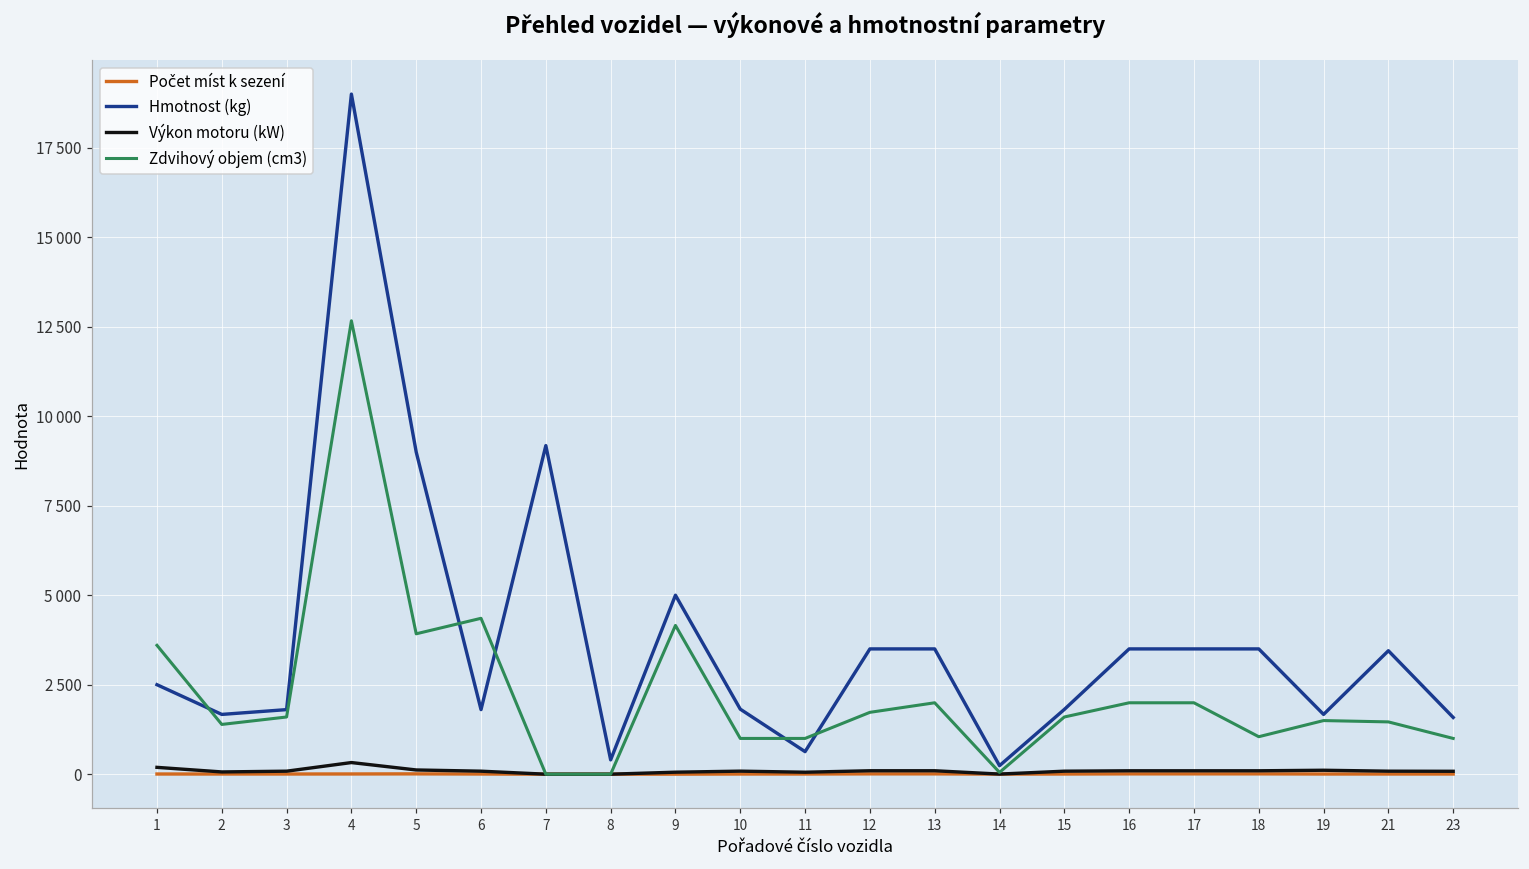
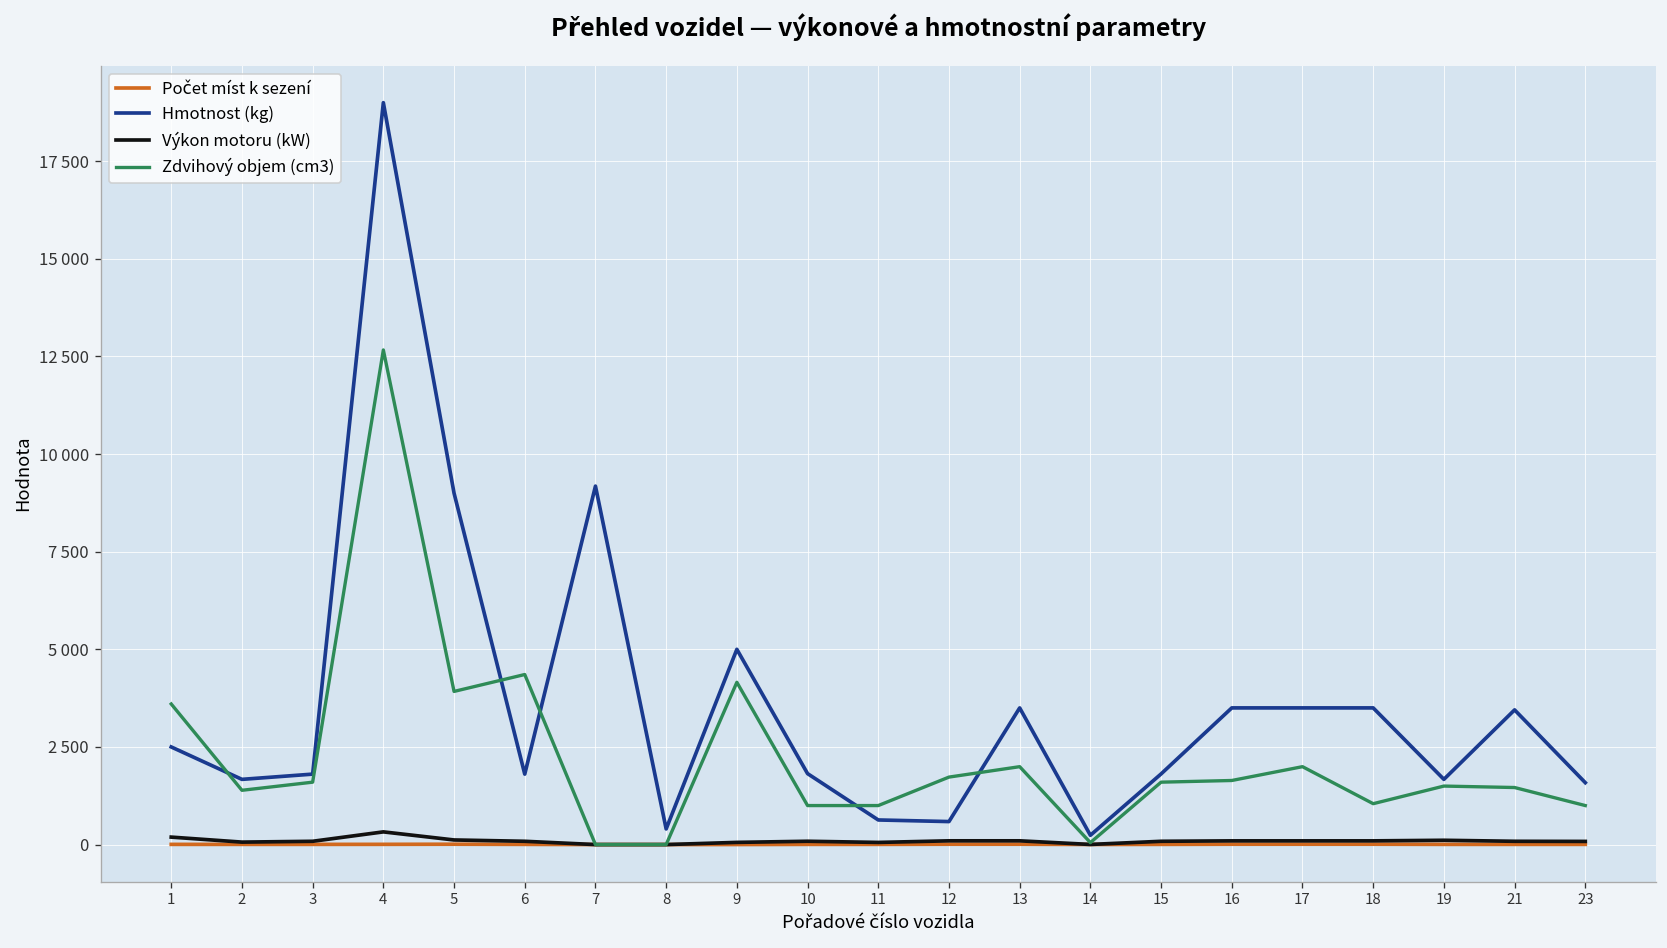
  {
    "Počet míst k sezení": {
      "1": 0,
      "4": 0,
      "5": 0,
      "10": 0,
      "12": 0,
      "13": 0,
      "16": 0,
      "17": 0,
      "18": 0,
      "19": 0
    },
    "Hmotnost (kg)": {
      "1": 2500,
      "2": 1700,
      "3": 1800,
      "4": 19000,
      "5": 9000,
      "6": 1800,
      "7": 9200,
      "8": 400,
      "9": 5000,
      "10": 1800,
      "11": 600,
-     "12": 3500,
+     "12": 600,
      "13": 3500,
      "14": 200,
      "15": 1800,
      "16": 3500,
      "17": 3500,
      "18": 3500,
      "19": 1700,
      "21": 3400,
      "23": 1600
    },
    "Výkon motoru (kW)": {
      "1": 200,
      "4": 300,
      "5": 100,
      "10": 100,
      "12": 100,
      "13": 100,
      "16": 100,
      "17": 100,
      "18": 100,
      "19": 100
    },
    "Zdvihový objem (cm3)": {
      "1": 3600,
      "2": 1400,
      "3": 1600,
      "4": 12700,
      "5": 3900,
      "6": 4400,
      "9": 4200,
      "10": 1000,
      "11": 1000,
      "12": 1700,
      "13": 2000,
      "15": 1600,
-     "16": 2000,
+     "16": 1600,
      "17": 2000,
      "18": 1000,
      "19": 1500,
      "21": 1500,
      "23": 1000
    }
  }
